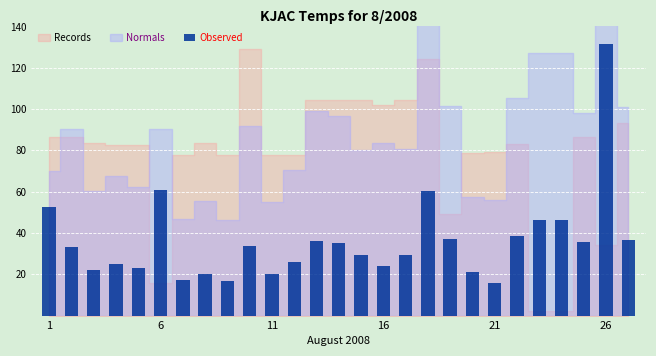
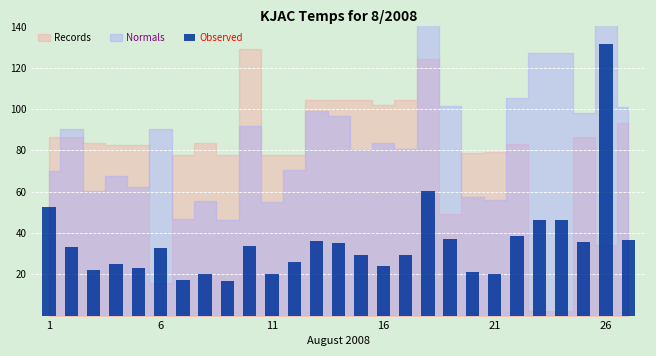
  {
    "Observed": {
      "1": 53,
-     "6": 61,
+     "6": 33,
      "11": 20,
      "16": 24,
-     "21": 16,
+     "21": 20,
      "26": 132
    }
  }
